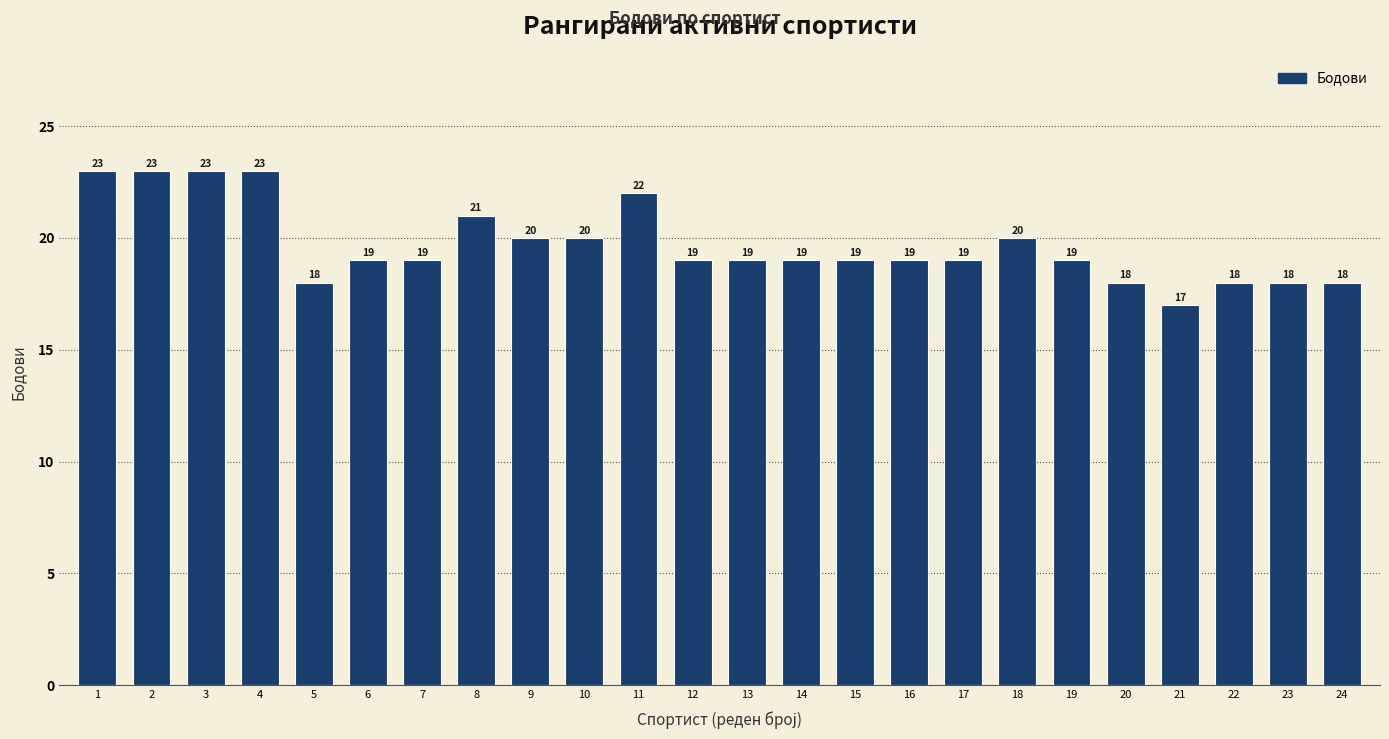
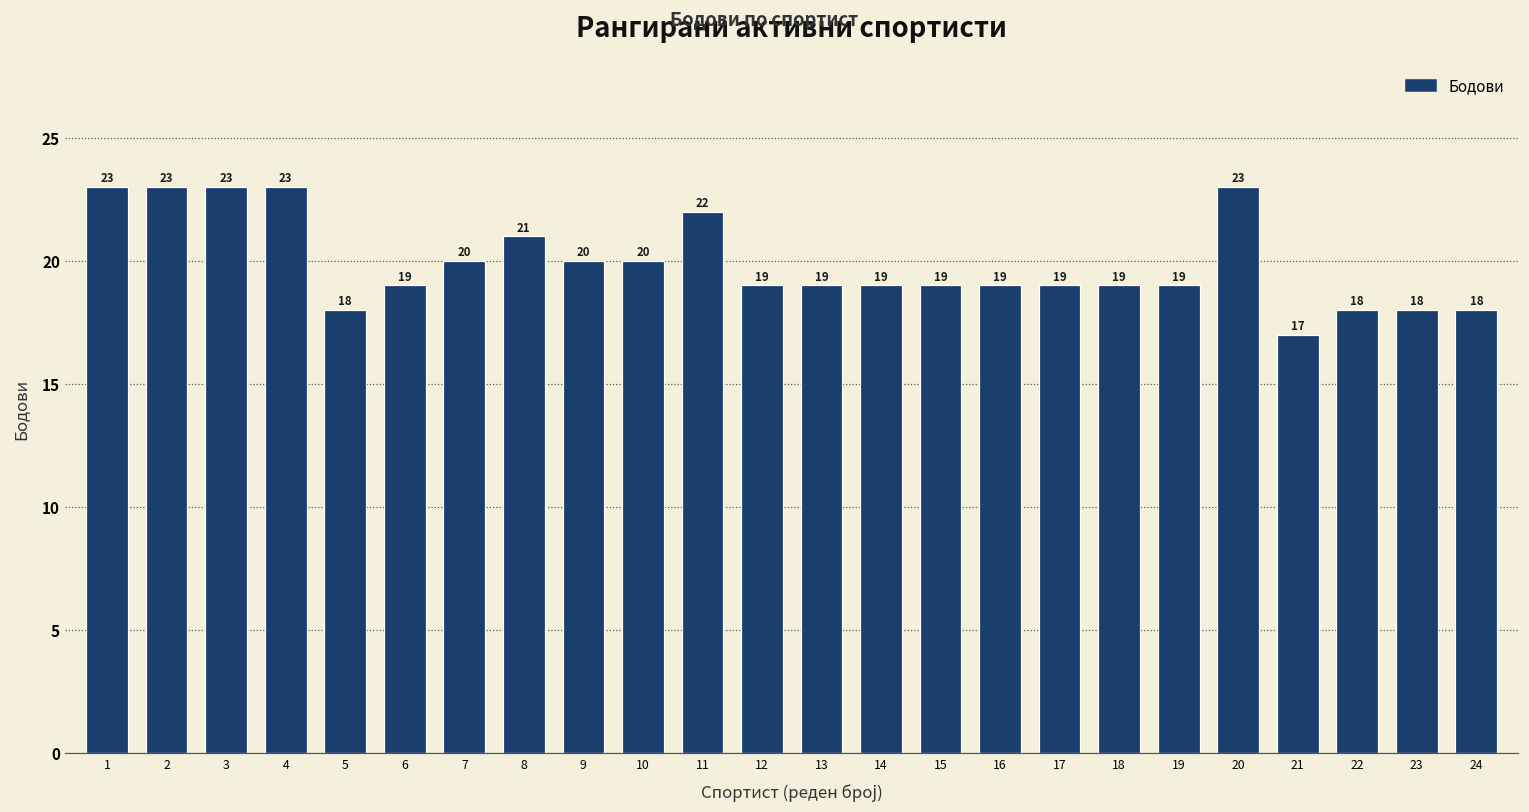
  {
    "1": 23,
    "2": 23,
    "3": 23,
    "4": 23,
    "5": 18,
    "6": 19,
-   "7": 19,
+   "7": 20,
    "8": 21,
    "9": 20,
    "10": 20,
    "11": 22,
    "12": 19,
    "13": 19,
    "14": 19,
    "15": 19,
    "16": 19,
    "17": 19,
-   "18": 20,
+   "18": 19,
    "19": 19,
-   "20": 18,
+   "20": 23,
    "21": 17,
    "22": 18,
    "23": 18,
    "24": 18
  }
